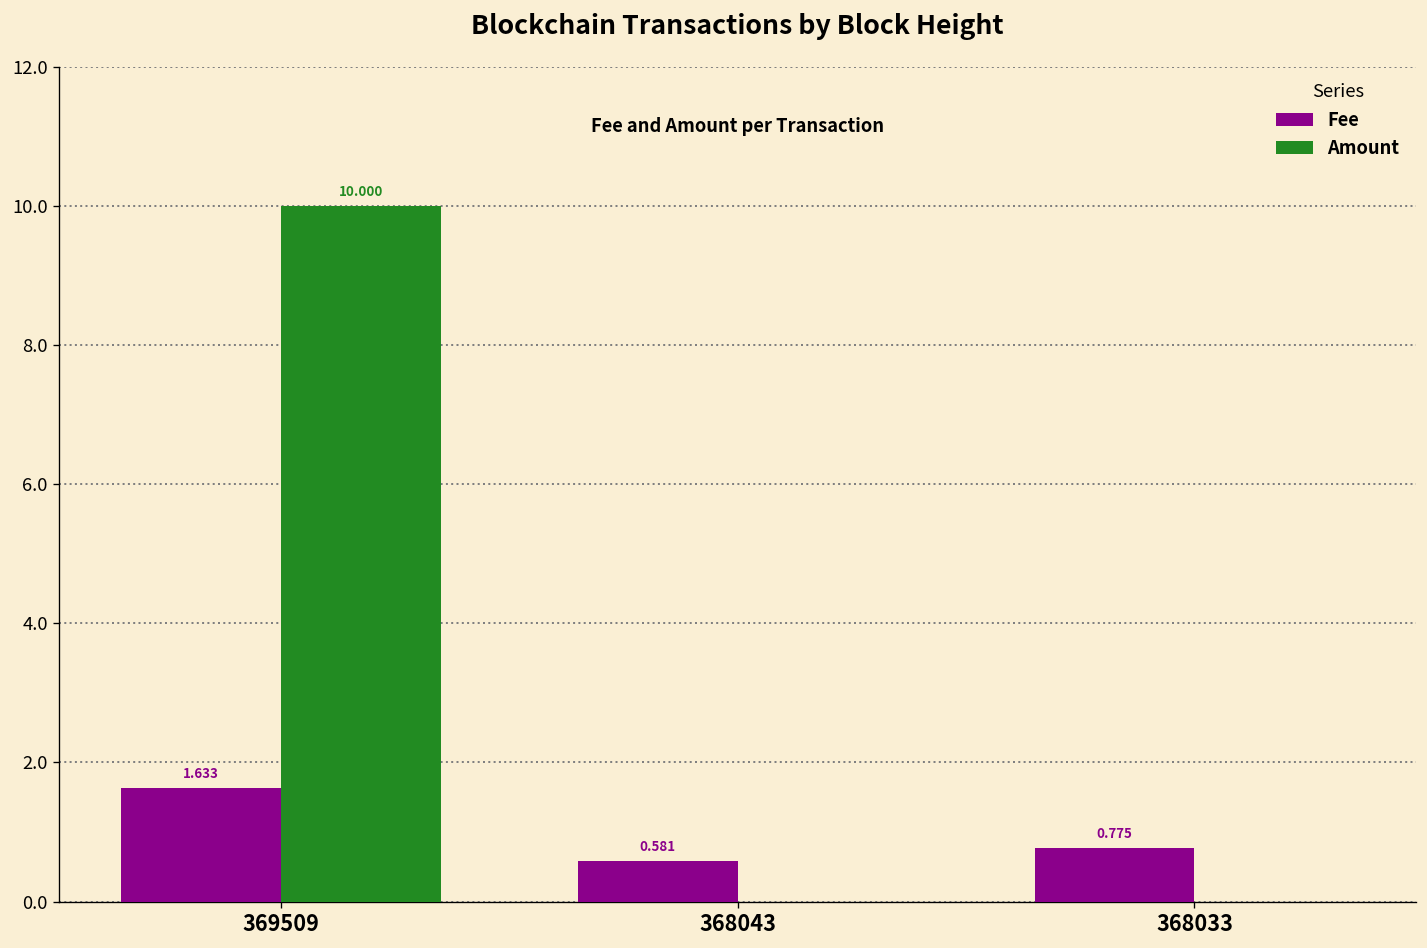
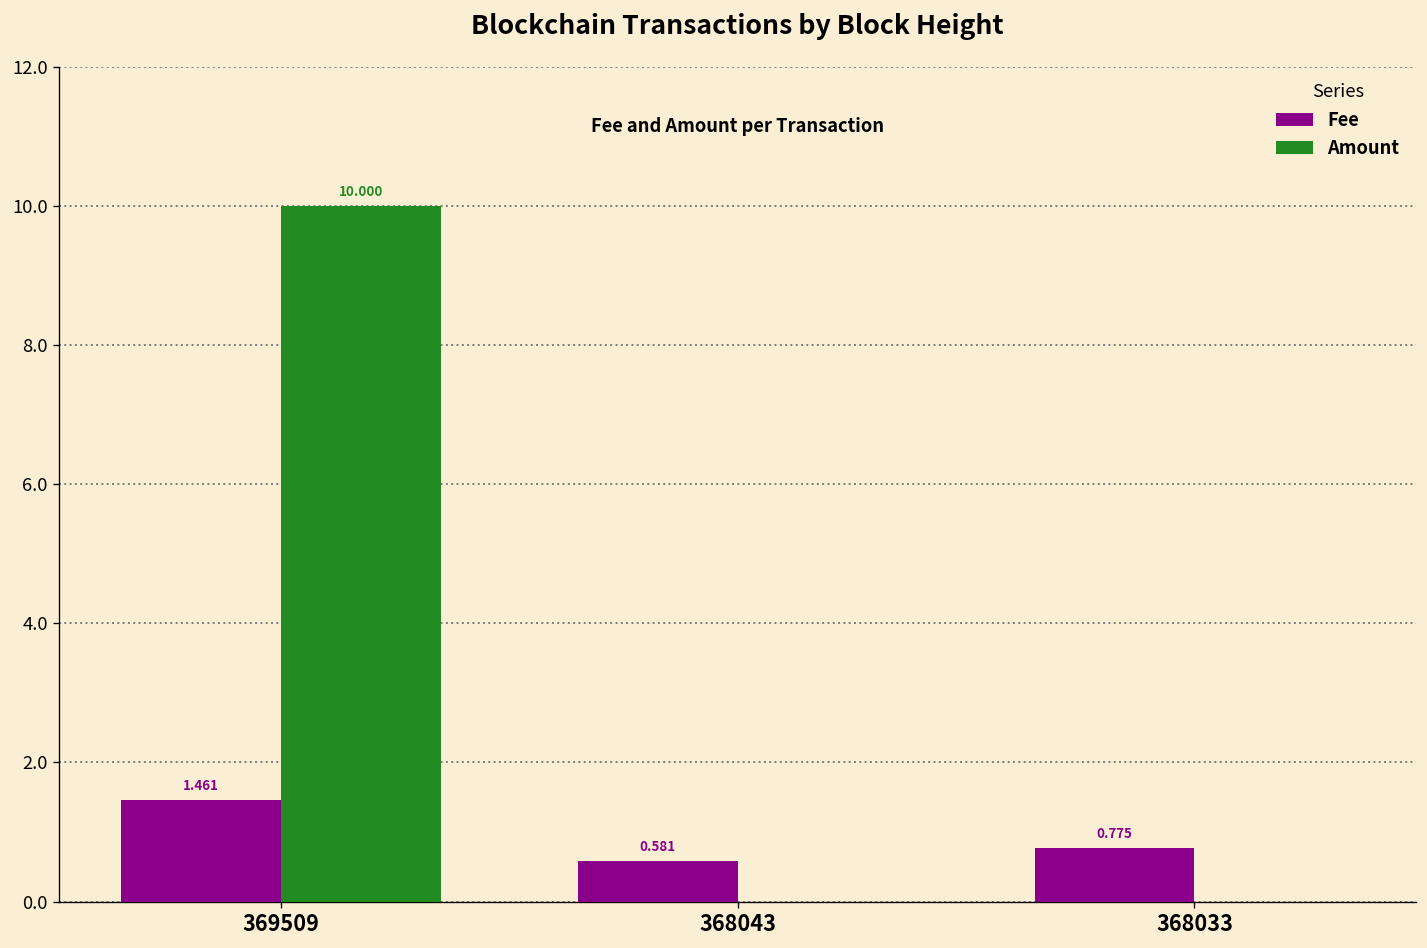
  {
    "Fee": {
-     "369509": 1.633,
+     "369509": 1.461,
      "368043": 0.581,
      "368033": 0.775
    },
    "Amount": {
      "369509": 10.000
    }
  }
